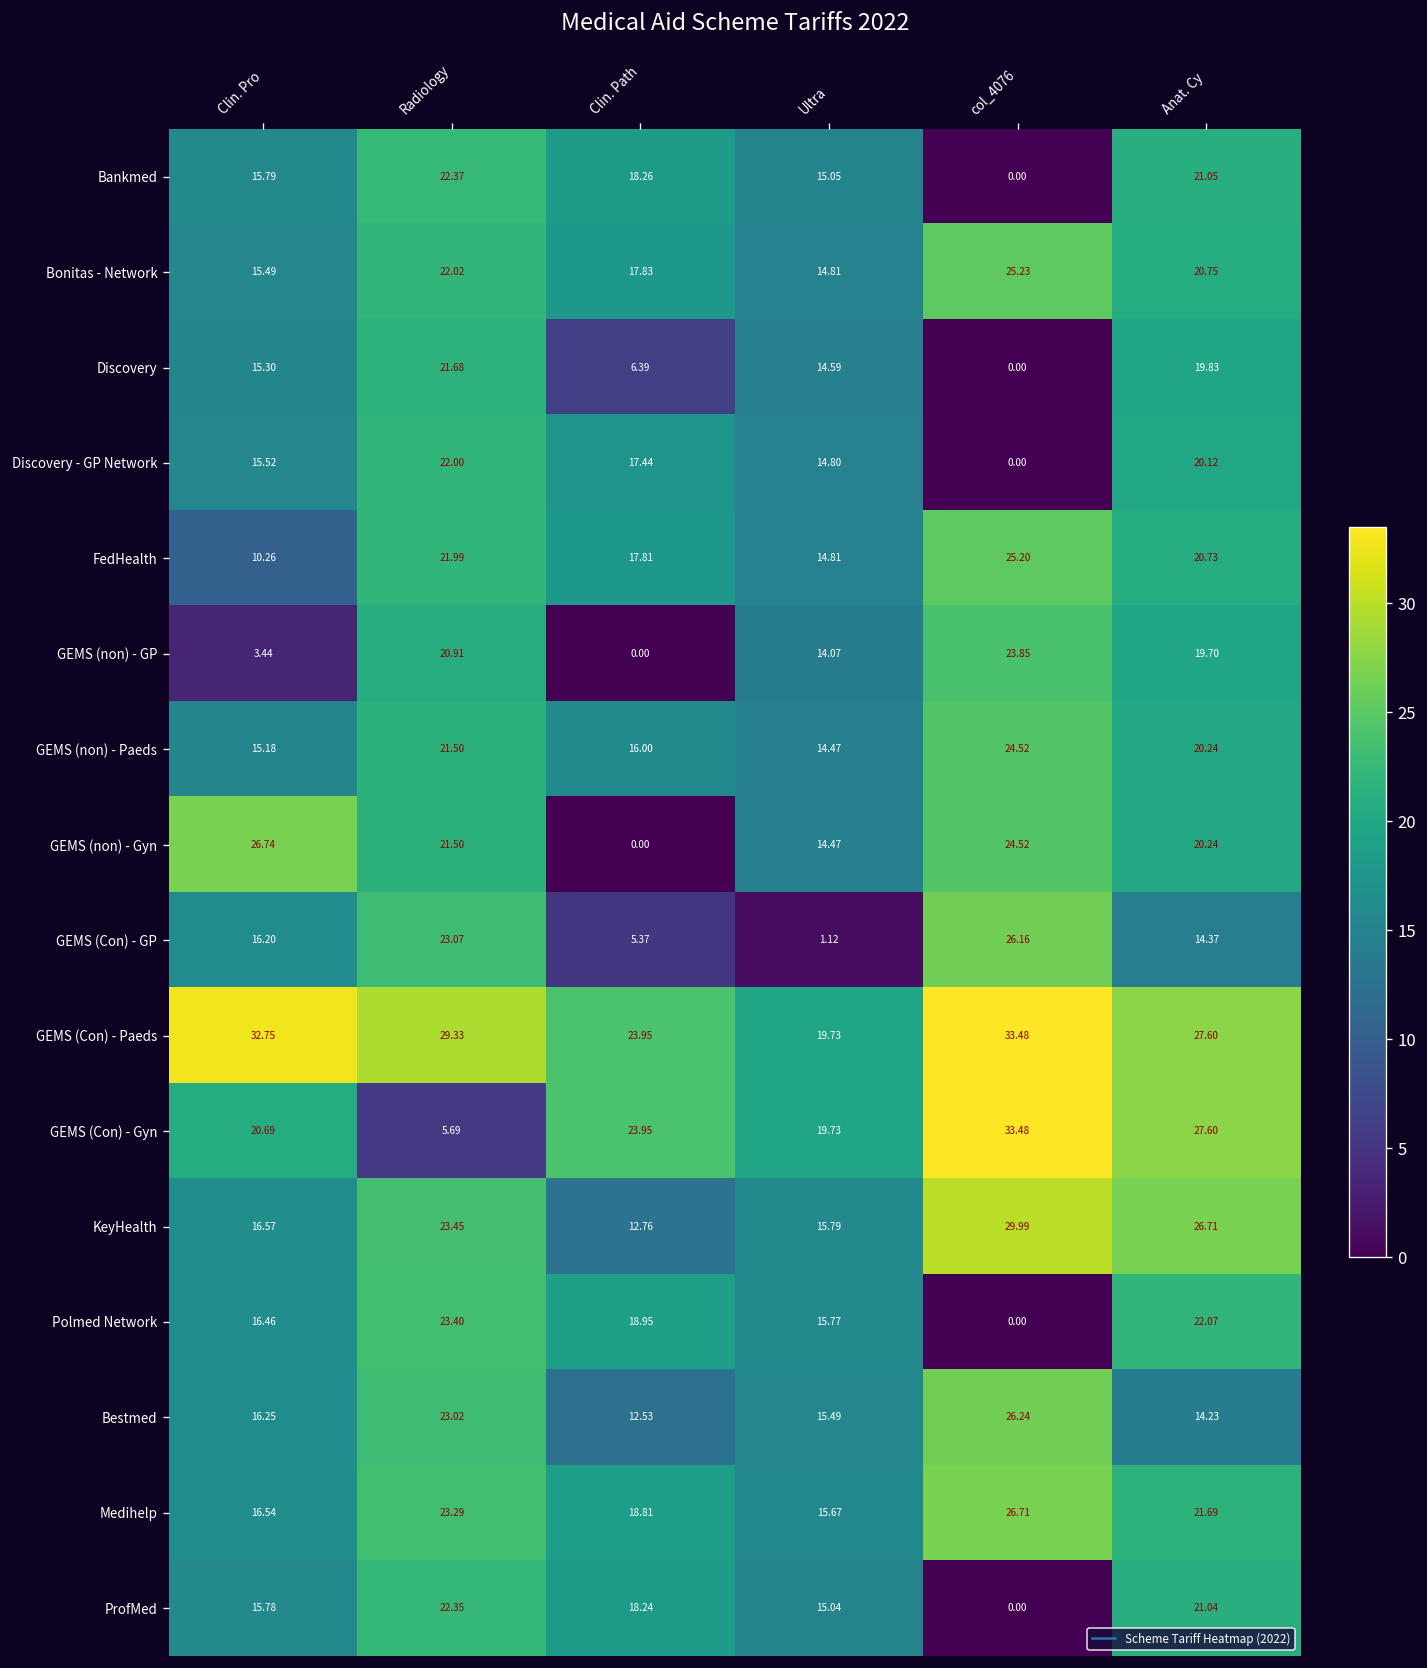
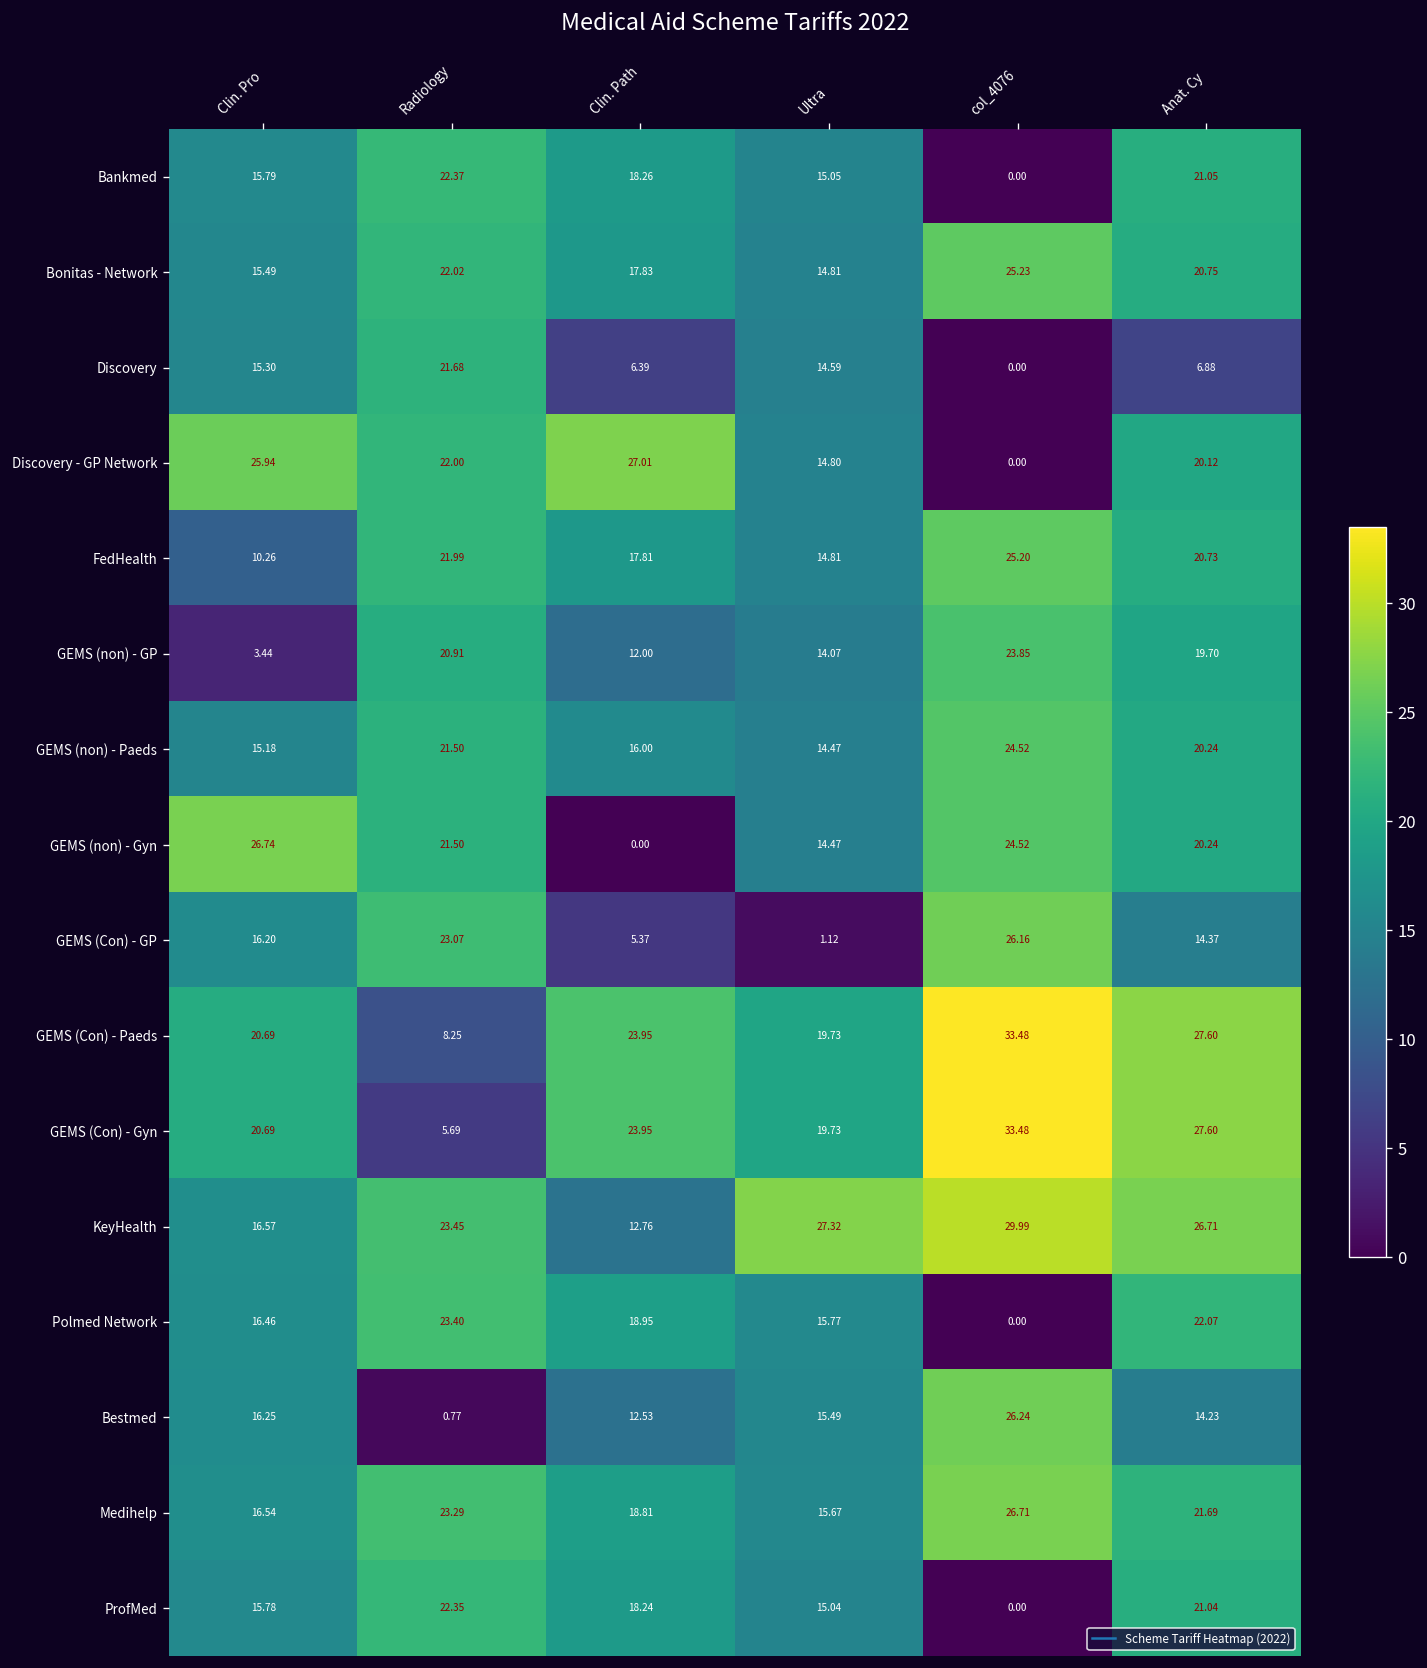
  {
    "Bankmed": {
      "Clin. Pro": 15.79,
      "Radiology": 22.37,
      "Clin. Path": 18.26,
      "Ultra": 15.05,
      "col_4076": 0.00,
      "Anat. Cy": 21.05
    },
    "Bonitas - Network": {
      "Clin. Pro": 15.49,
      "Radiology": 22.02,
      "Clin. Path": 17.83,
      "Ultra": 14.81,
      "col_4076": 25.23,
      "Anat. Cy": 20.75
    },
    "Discovery": {
      "Clin. Pro": 15.30,
      "Radiology": 21.68,
      "Clin. Path": 6.39,
      "Ultra": 14.59,
      "col_4076": 0.00,
-     "Anat. Cy": 19.83
+     "Anat. Cy": 6.88
    },
    "Discovery - GP Network": {
-     "Clin. Pro": 15.52,
+     "Clin. Pro": 25.94,
      "Radiology": 22.00,
-     "Clin. Path": 17.44,
+     "Clin. Path": 27.01,
      "Ultra": 14.80,
      "col_4076": 0.00,
      "Anat. Cy": 20.12
    },
    "FedHealth": {
      "Clin. Pro": 10.26,
      "Radiology": 21.99,
      "Clin. Path": 17.81,
      "Ultra": 14.81,
      "col_4076": 25.20,
      "Anat. Cy": 20.73
    },
    "GEMS (non) - GP": {
      "Clin. Pro": 3.44,
      "Radiology": 20.91,
-     "Clin. Path": 0.00,
+     "Clin. Path": 12.00,
      "Ultra": 14.07,
      "col_4076": 23.85,
      "Anat. Cy": 19.70
    },
    "GEMS (non) - Paeds": {
      "Clin. Pro": 15.18,
      "Radiology": 21.50,
      "Clin. Path": 16.00,
      "Ultra": 14.47,
      "col_4076": 24.52,
      "Anat. Cy": 20.24
    },
    "GEMS (non) - Gyn": {
      "Clin. Pro": 26.74,
      "Radiology": 21.50,
      "Clin. Path": 0.00,
      "Ultra": 14.47,
      "col_4076": 24.52,
      "Anat. Cy": 20.24
    },
    "GEMS (Con) - GP": {
      "Clin. Pro": 16.20,
      "Radiology": 23.07,
      "Clin. Path": 5.37,
      "Ultra": 1.12,
      "col_4076": 26.16,
      "Anat. Cy": 14.37
    },
    "GEMS (Con) - Paeds": {
-     "Clin. Pro": 32.75,
-     "Radiology": 29.33,
+     "Clin. Pro": 20.69,
+     "Radiology": 8.25,
      "Clin. Path": 23.95,
      "Ultra": 19.73,
      "col_4076": 33.48,
      "Anat. Cy": 27.60
    },
    "GEMS (Con) - Gyn": {
      "Clin. Pro": 20.69,
      "Radiology": 5.69,
      "Clin. Path": 23.95,
      "Ultra": 19.73,
      "col_4076": 33.48,
      "Anat. Cy": 27.60
    },
    "KeyHealth": {
      "Clin. Pro": 16.57,
      "Radiology": 23.45,
      "Clin. Path": 12.76,
-     "Ultra": 15.79,
+     "Ultra": 27.32,
      "col_4076": 29.99,
      "Anat. Cy": 26.71
    },
    "Polmed Network": {
      "Clin. Pro": 16.46,
      "Radiology": 23.40,
      "Clin. Path": 18.95,
      "Ultra": 15.77,
      "col_4076": 0.00,
      "Anat. Cy": 22.07
    },
    "Bestmed": {
      "Clin. Pro": 16.25,
-     "Radiology": 23.02,
+     "Radiology": 0.77,
      "Clin. Path": 12.53,
      "Ultra": 15.49,
      "col_4076": 26.24,
      "Anat. Cy": 14.23
    },
    "Medihelp": {
      "Clin. Pro": 16.54,
      "Radiology": 23.29,
      "Clin. Path": 18.81,
      "Ultra": 15.67,
      "col_4076": 26.71,
      "Anat. Cy": 21.69
    },
    "ProfMed": {
      "Clin. Pro": 15.78,
      "Radiology": 22.35,
      "Clin. Path": 18.24,
      "Ultra": 15.04,
      "col_4076": 0.00,
      "Anat. Cy": 21.04
    }
  }
